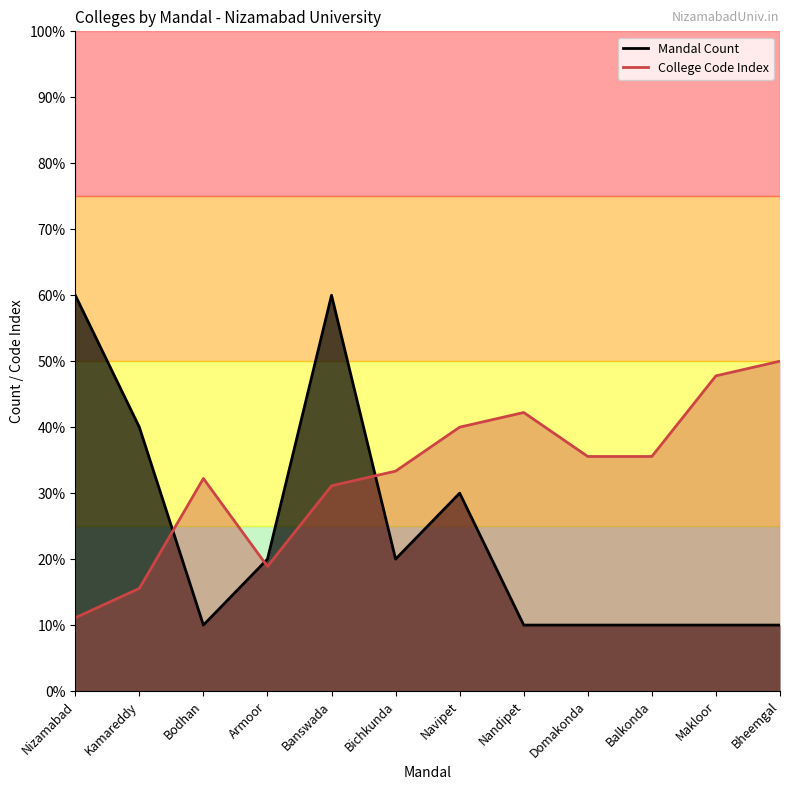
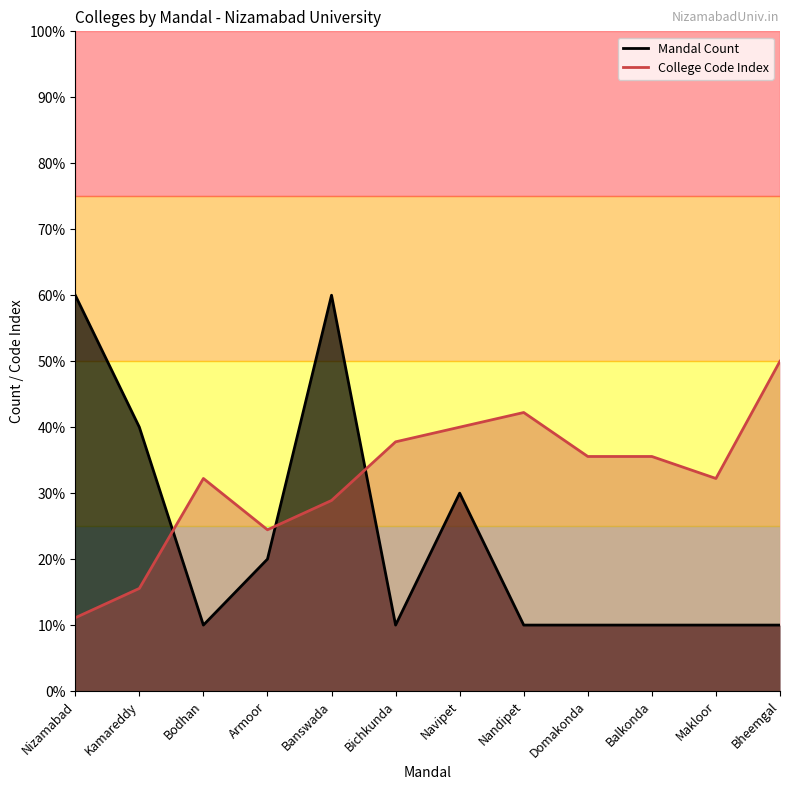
  {
    "Mandal Count": {
      "Nizamabad": "60%",
      "Kamareddy": "40%",
      "Bodhan": "10%",
      "Armoor": "20%",
      "Banswada": "60%",
-     "Bichkunda": "20%",
+     "Bichkunda": "10%",
      "Navipet": "30%",
      "Nandipet": "10%",
      "Domakonda": "10%",
      "Balkonda": "10%",
      "Makloor": "10%",
      "Bheemgal": "10%"
    },
    "College Code Index": {
      "Nizamabad": "11%",
      "Kamareddy": "16%",
      "Bodhan": "32%",
-     "Armoor": "19%",
-     "Banswada": "31%",
-     "Bichkunda": "33%",
+     "Armoor": "24%",
+     "Banswada": "29%",
+     "Bichkunda": "38%",
      "Navipet": "40%",
      "Nandipet": "42%",
      "Domakonda": "36%",
      "Balkonda": "36%",
-     "Makloor": "48%",
+     "Makloor": "32%",
      "Bheemgal": "50%"
    }
  }
